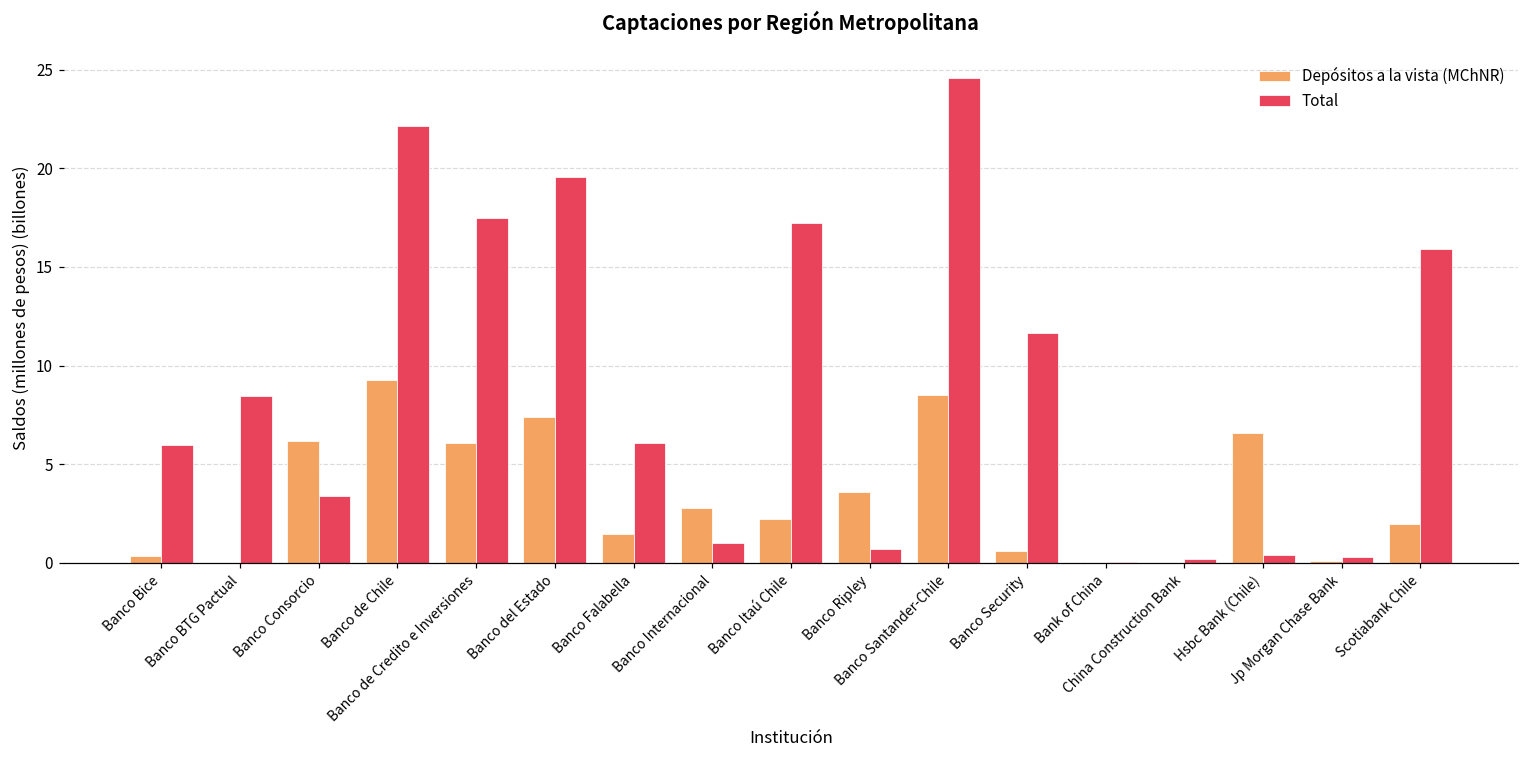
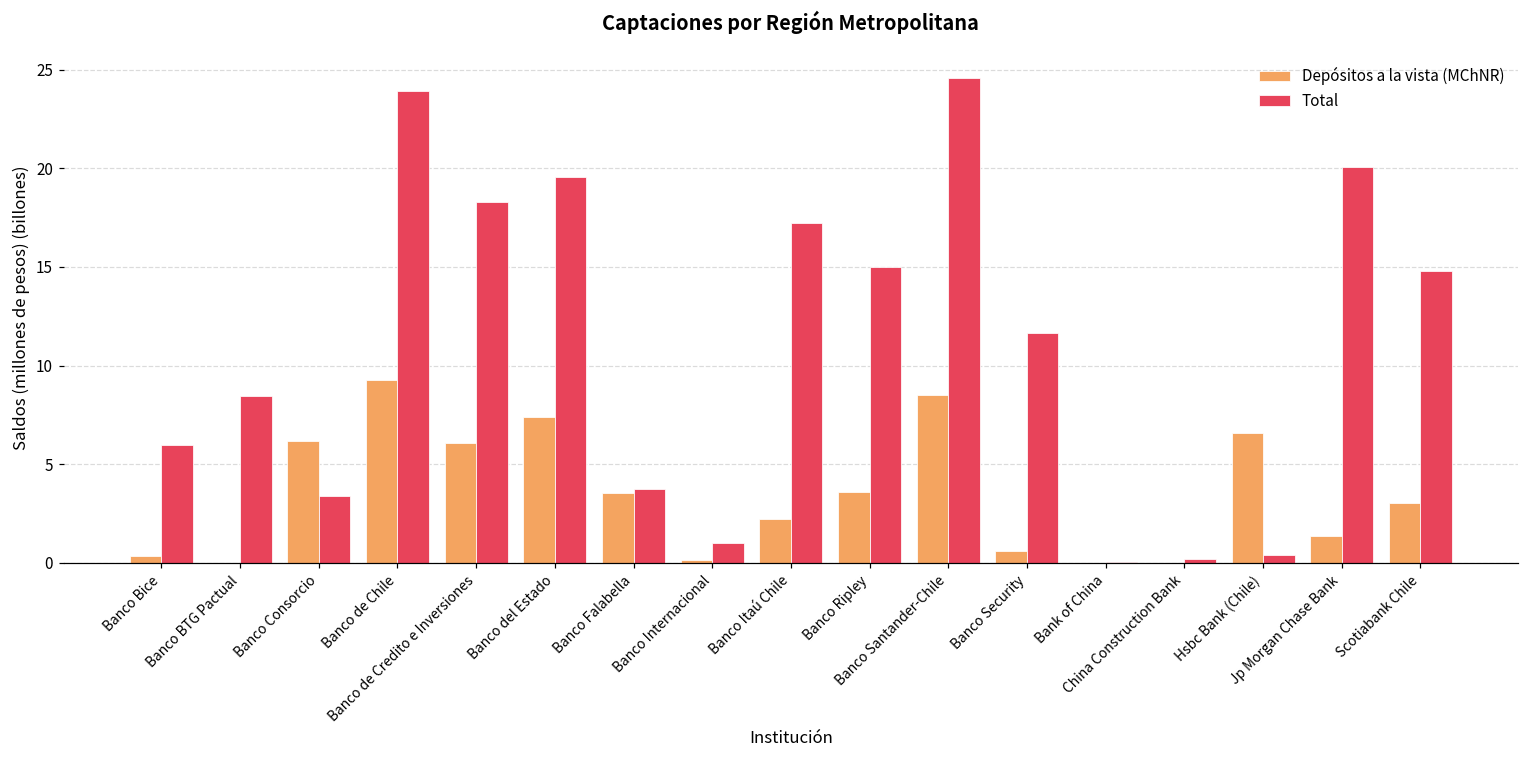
  {
    "Depósitos a la vista (MChNR)": {
      "Banco Bice": 0.3,
      "Banco Consorcio": 6.2,
      "Banco de Chile": 9.3,
      "Banco de Credito e Inversiones": 6.1,
      "Banco del Estado": 7.4,
-     "Banco Falabella": 1.5,
-     "Banco Internacional": 2.8,
+     "Banco Falabella": 3.5,
+     "Banco Internacional": 0.2,
      "Banco Itaú Chile": 2.2,
      "Banco Ripley": 3.6,
      "Banco Santander-Chile": 8.5,
      "Banco Security": 0.6,
      "Hsbc Bank (Chile)": 6.6,
-     "Jp Morgan Chase Bank": 0.1,
-     "Scotiabank Chile": 2.0
+     "Jp Morgan Chase Bank": 1.4,
+     "Scotiabank Chile": 3.0
    },
    "Total": {
      "Banco Bice": 6.0,
      "Banco BTG Pactual": 8.4,
      "Banco Consorcio": 3.4,
-     "Banco de Chile": 22.1,
-     "Banco de Credito e Inversiones": 17.5,
+     "Banco de Chile": 23.9,
+     "Banco de Credito e Inversiones": 18.3,
      "Banco del Estado": 19.5,
-     "Banco Falabella": 6.1,
+     "Banco Falabella": 3.7,
      "Banco Internacional": 1.0,
      "Banco Itaú Chile": 17.2,
-     "Banco Ripley": 0.7,
+     "Banco Ripley": 15.0,
      "Banco Santander-Chile": 24.6,
      "Banco Security": 11.6,
      "China Construction Bank": 0.2,
      "Hsbc Bank (Chile)": 0.4,
-     "Jp Morgan Chase Bank": 0.3,
-     "Scotiabank Chile": 15.9
+     "Jp Morgan Chase Bank": 20.1,
+     "Scotiabank Chile": 14.8
    }
  }
